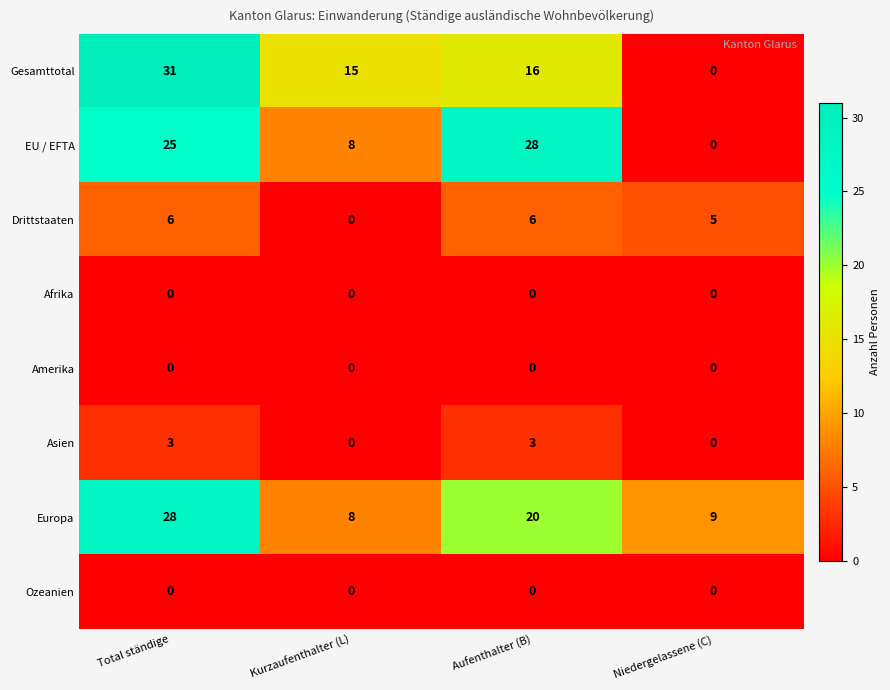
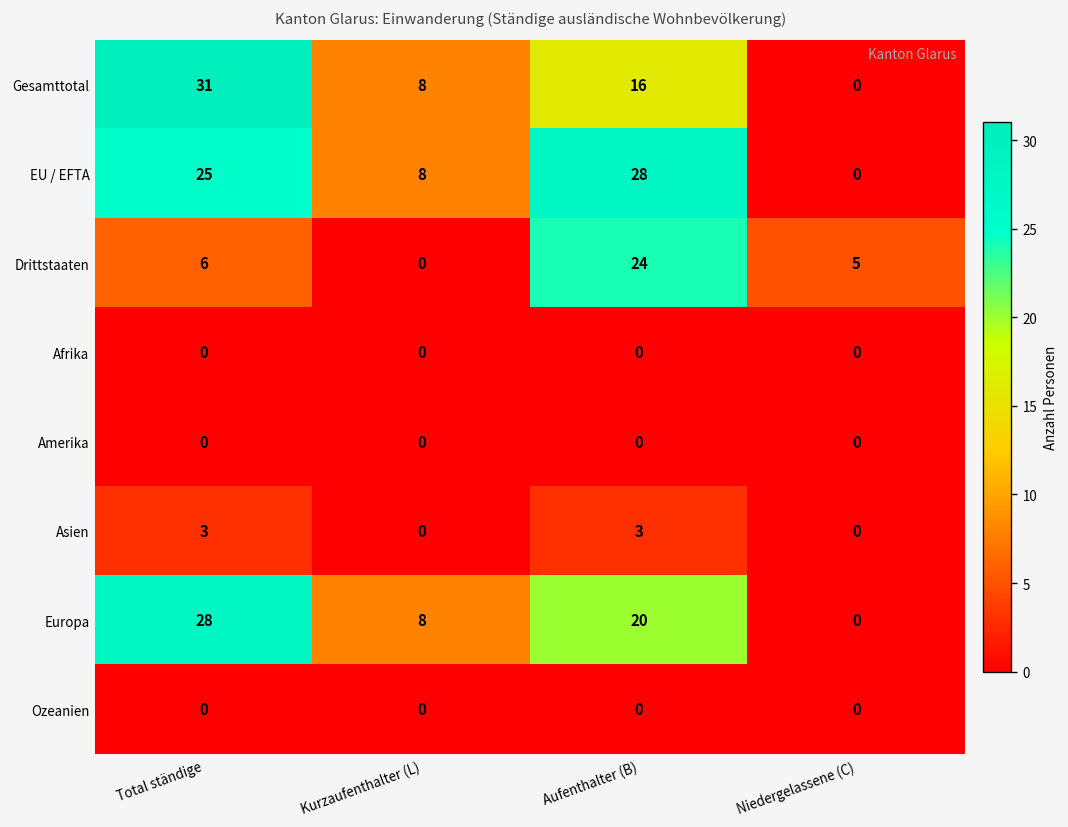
  {
    "Gesamttotal": {
      "Total ständige": 31,
-     "Kurzaufenthalter (L)": 15,
+     "Kurzaufenthalter (L)": 8,
      "Aufenthalter (B)": 16
    },
    "EU / EFTA": {
      "Total ständige": 25,
      "Kurzaufenthalter (L)": 8,
      "Aufenthalter (B)": 28,
      "Niedergelassene (C)": 0
    },
    "Drittstaaten": {
      "Total ständige": 6,
      "Kurzaufenthalter (L)": 0,
-     "Aufenthalter (B)": 6,
+     "Aufenthalter (B)": 24,
      "Niedergelassene (C)": 5
    },
    "Afrika": {
      "Total ständige": 0,
      "Kurzaufenthalter (L)": 0,
      "Aufenthalter (B)": 0,
      "Niedergelassene (C)": 0
    },
    "Amerika": {
      "Total ständige": 0,
      "Kurzaufenthalter (L)": 0,
      "Aufenthalter (B)": 0,
      "Niedergelassene (C)": 0
    },
    "Asien": {
      "Total ständige": 3,
      "Kurzaufenthalter (L)": 0,
      "Aufenthalter (B)": 3,
      "Niedergelassene (C)": 0
    },
    "Europa": {
      "Total ständige": 28,
      "Kurzaufenthalter (L)": 8,
      "Aufenthalter (B)": 20,
-     "Niedergelassene (C)": 9
+     "Niedergelassene (C)": 0
    },
    "Ozeanien": {
      "Total ständige": 0,
      "Kurzaufenthalter (L)": 0,
      "Aufenthalter (B)": 0,
      "Niedergelassene (C)": 0
    }
  }
